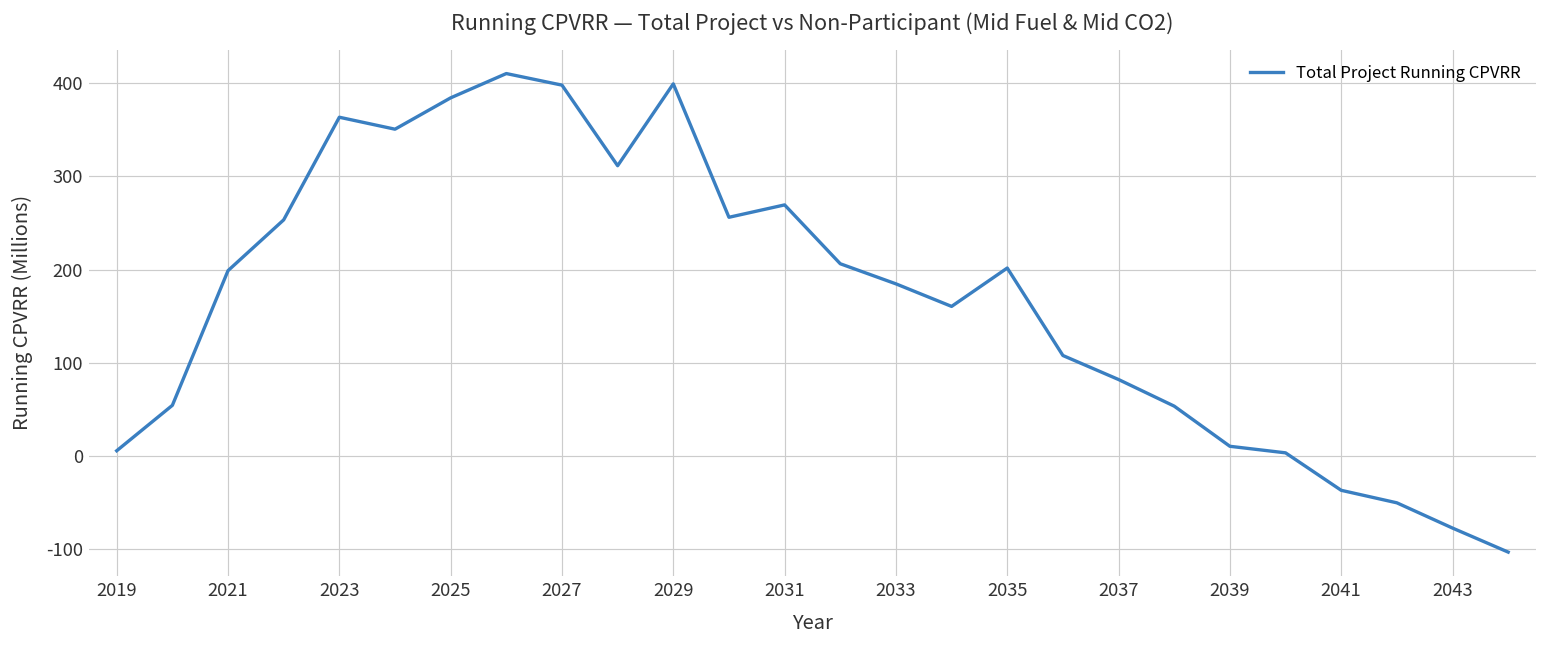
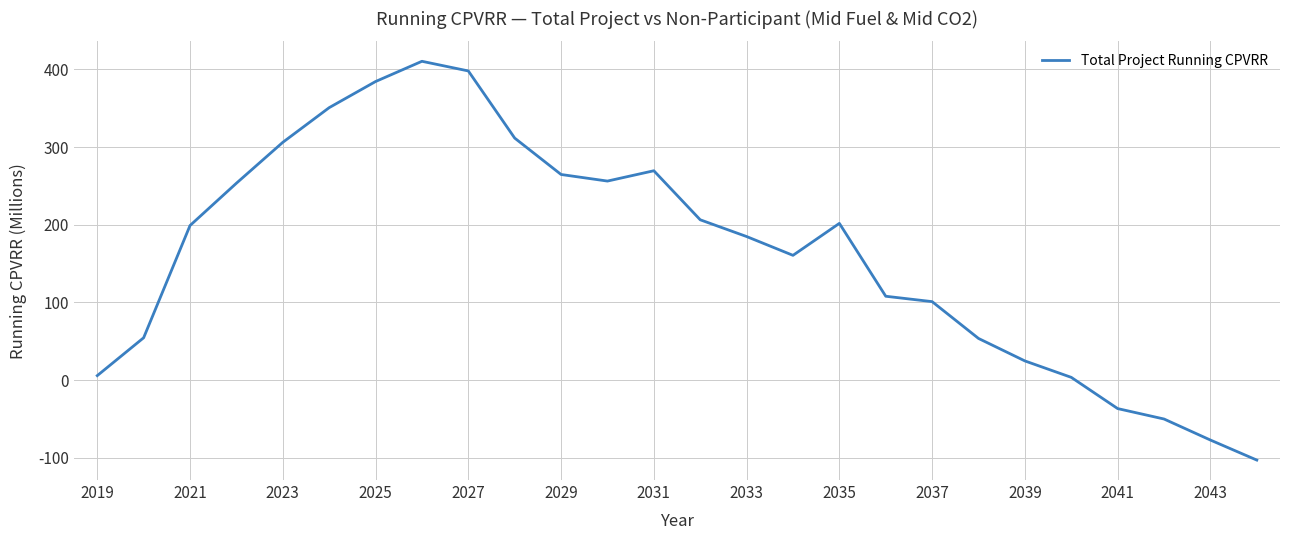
  {
    "2019": 10,
    "2021": 200,
-   "2023": 360,
+   "2023": 310,
    "2025": 380,
    "2027": 400,
-   "2029": 400,
+   "2029": 260,
    "2031": 270,
    "2033": 180,
    "2035": 200,
-   "2037": 80,
-   "2039": 10,
+   "2037": 100,
+   "2039": 20,
    "2041": -40,
    "2043": -80
  }
